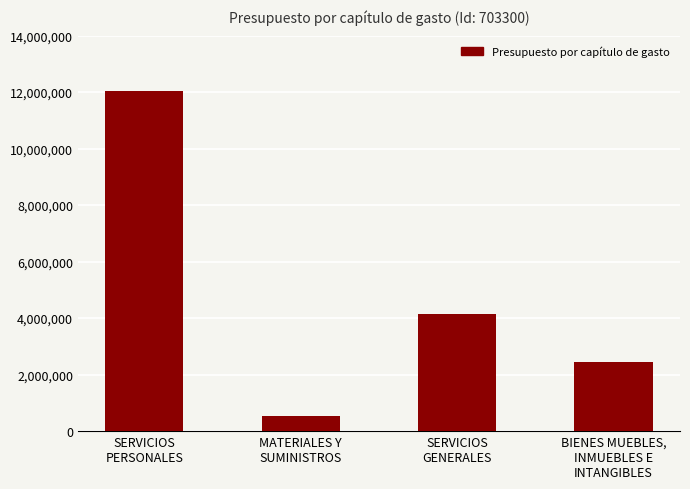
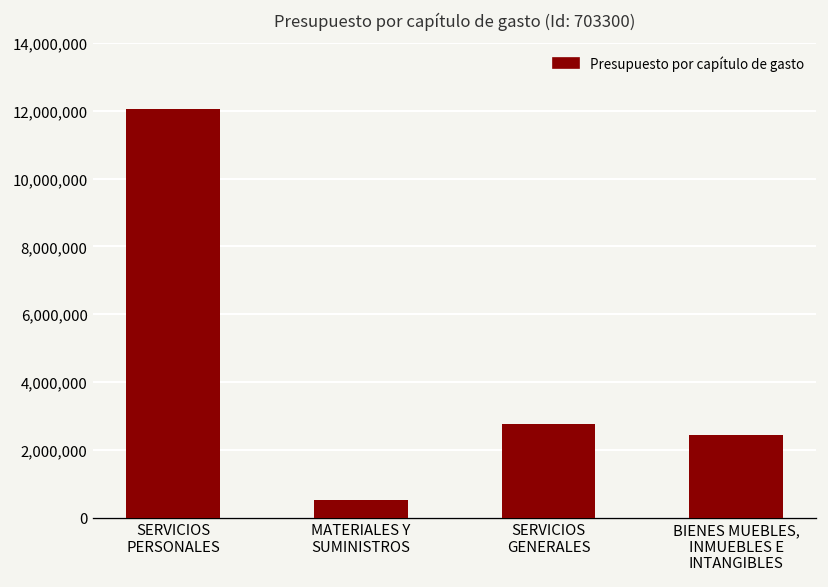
  {
    "SERVICIOS PERSONALES": "12,000,000",
    "MATERIALES Y SUMINISTROS": "500,000",
-   "SERVICIOS GENERALES": "4,200,000",
+   "SERVICIOS GENERALES": "2,800,000",
    "BIENES MUEBLES, INMUEBLES E INTANGIBLES": "2,400,000"
  }
